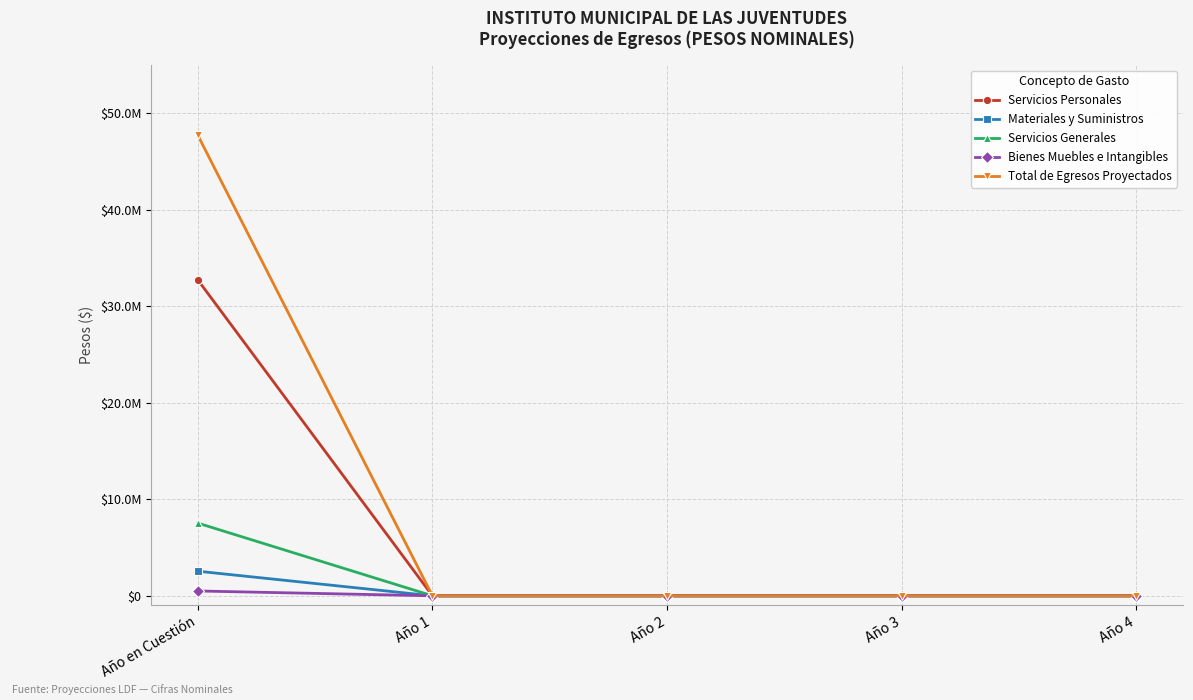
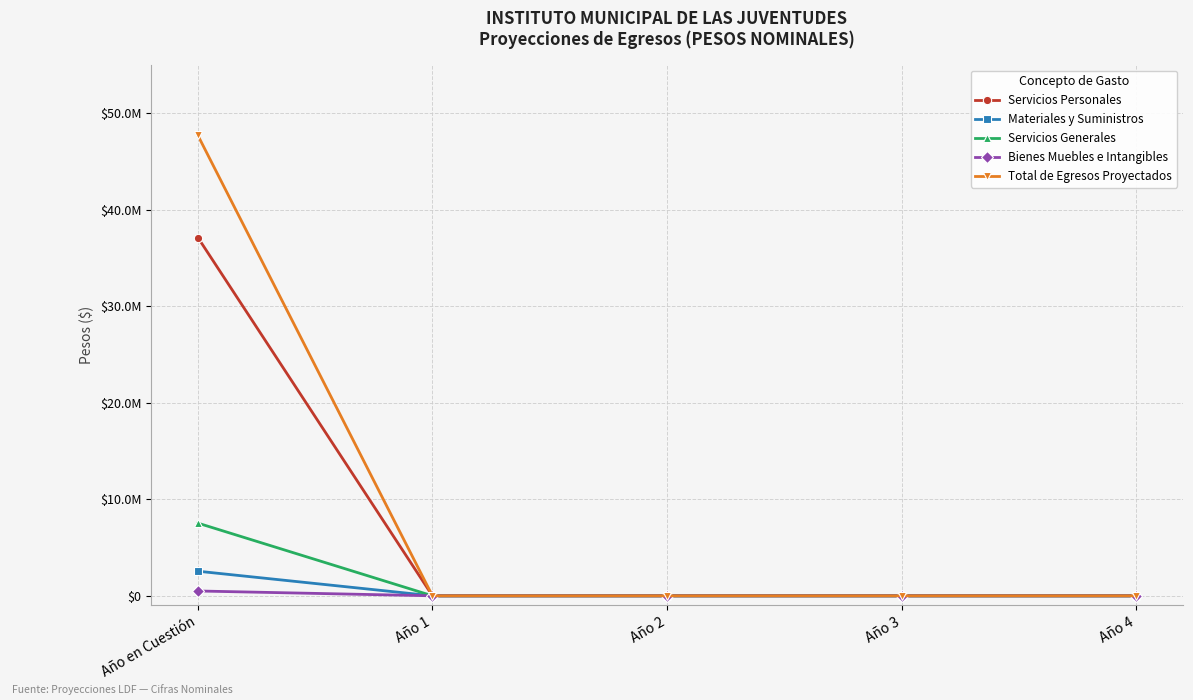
  {
    "Servicios Personales": {
-     "Año en Cuestión": "$33000000"
+     "Año en Cuestión": "$37000000"
    },
    "Materiales y Suministros": {
      "Año en Cuestión": "$3000000"
    },
    "Servicios Generales": {
      "Año en Cuestión": "$8000000"
    },
    "Bienes Muebles e Intangibles": {
      "Año en Cuestión": "$1000000"
    },
    "Total de Egresos Proyectados": {
      "Año en Cuestión": "$48000000"
    }
  }
